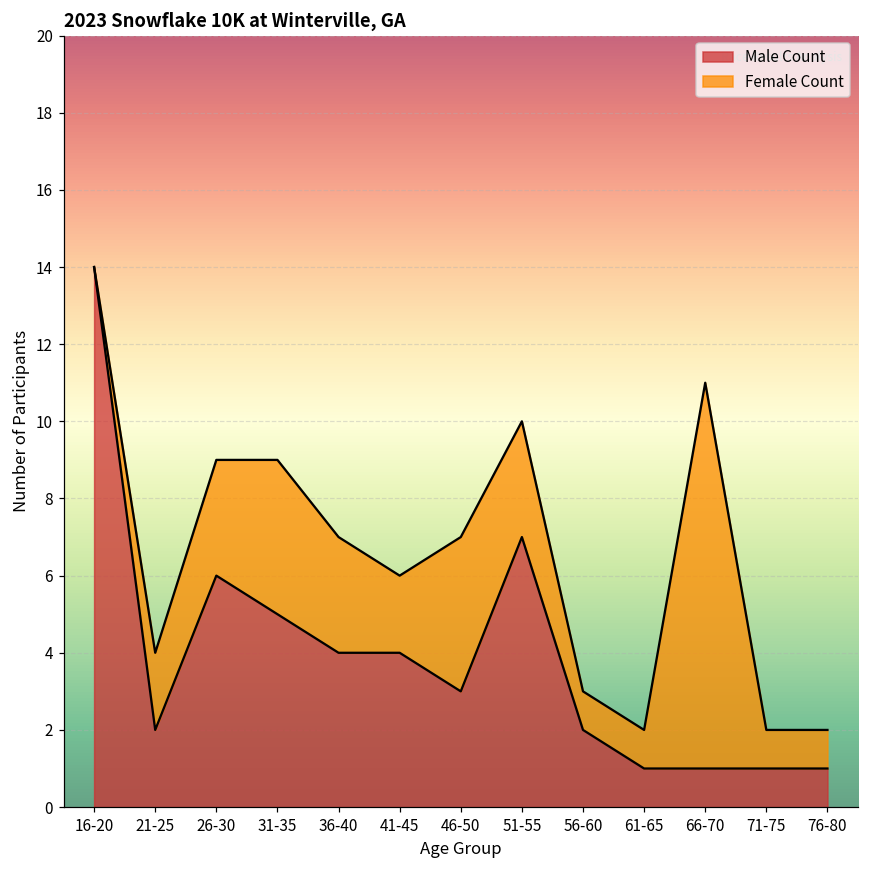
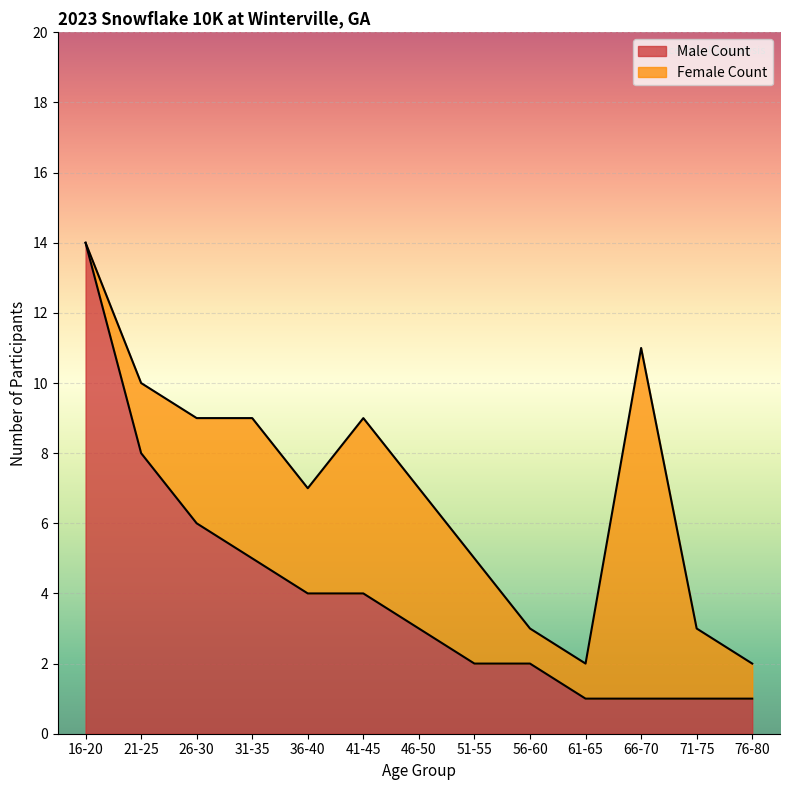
  {
    "Male Count": {
-     "21-25": 2,
+     "21-25": 8,
      "26-30": 6,
      "31-35": 5,
      "36-40": 4,
      "41-45": 4,
      "46-50": 3,
-     "51-55": 7,
+     "51-55": 2,
      "56-60": 2,
      "61-65": 1,
      "66-70": 1,
      "71-75": 1,
      "76-80": 1
    },
    "Female Count": {
      "21-25": 2,
      "26-30": 3,
      "31-35": 4,
      "36-40": 3,
-     "41-45": 2,
+     "41-45": 5,
      "46-50": 4,
      "51-55": 3,
      "56-60": 1,
      "61-65": 1,
      "66-70": 10,
-     "71-75": 1,
+     "71-75": 2,
      "76-80": 1
    }
  }
